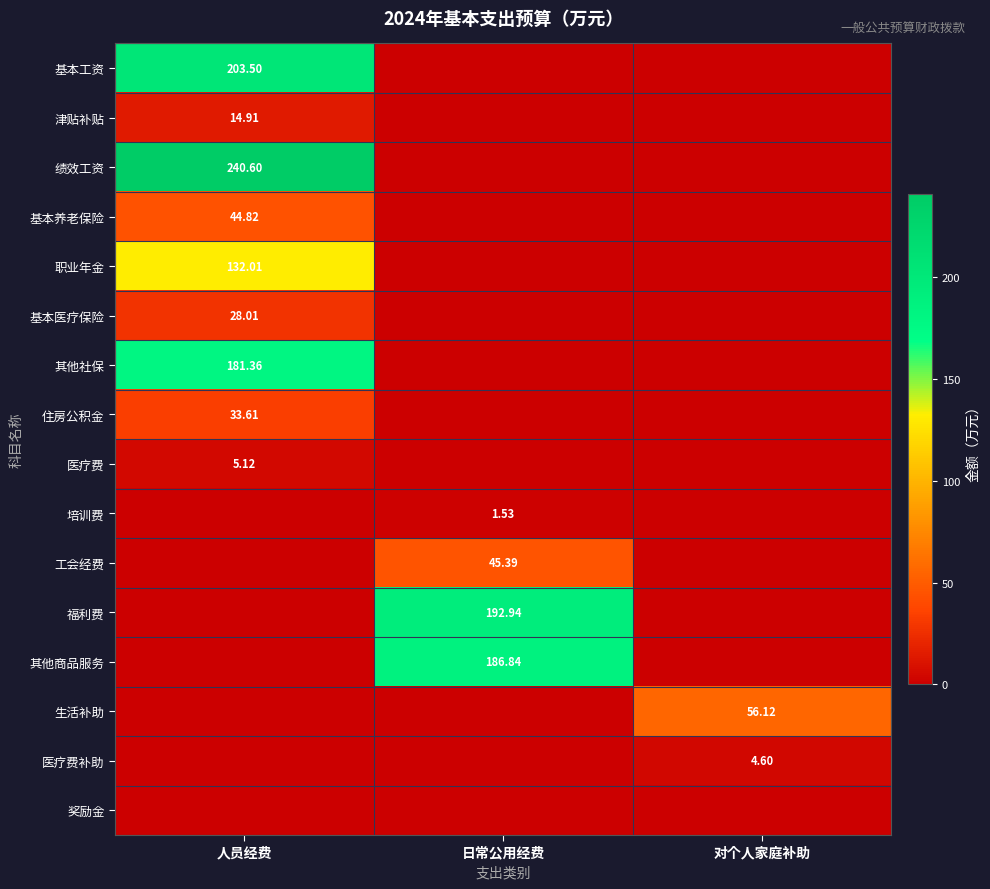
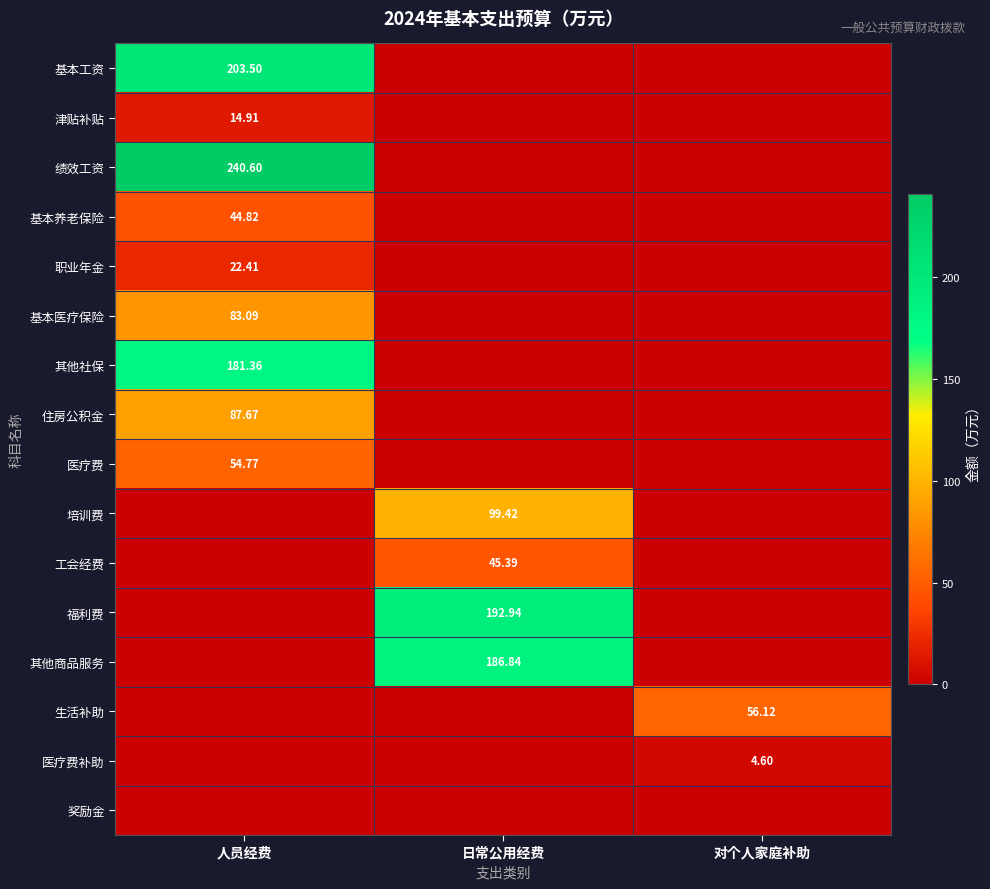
  {
    "基本工资": {
      "人员经费": 203.50
    },
    "津贴补贴": {
      "人员经费": 14.91
    },
    "绩效工资": {
      "人员经费": 240.60
    },
    "基本养老保险": {
      "人员经费": 44.82
    },
    "职业年金": {
-     "人员经费": 132.01
+     "人员经费": 22.41
    },
    "基本医疗保险": {
-     "人员经费": 28.01
+     "人员经费": 83.09
    },
    "其他社保": {
      "人员经费": 181.36
    },
    "住房公积金": {
-     "人员经费": 33.61
+     "人员经费": 87.67
    },
    "医疗费": {
-     "人员经费": 5.12
+     "人员经费": 54.77
    },
    "培训费": {
-     "日常公用经费": 1.53
+     "日常公用经费": 99.42
    },
    "工会经费": {
      "日常公用经费": 45.39
    },
    "福利费": {
      "日常公用经费": 192.94
    },
    "其他商品服务": {
      "日常公用经费": 186.84
    },
    "生活补助": {
      "对个人家庭补助": 56.12
    },
    "医疗费补助": {
      "对个人家庭补助": 4.60
    }
  }
